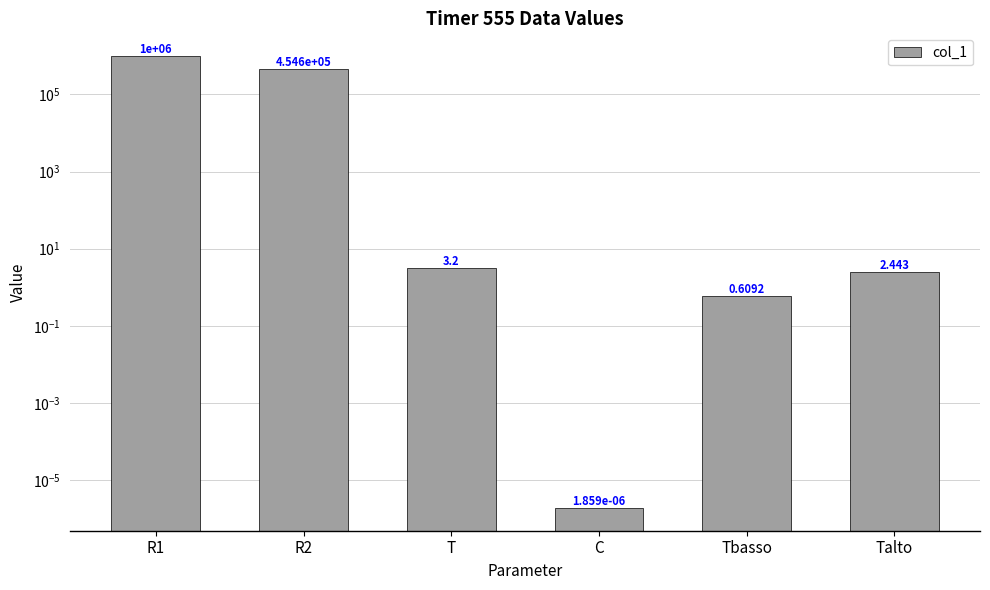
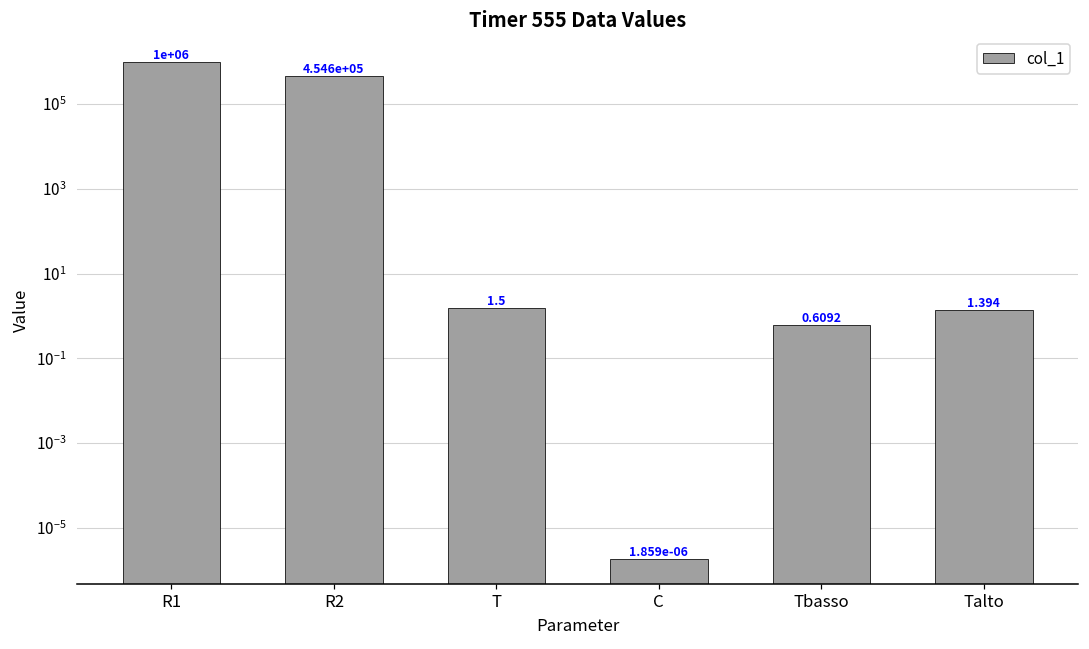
  {
    "R1": "1e+06",
-   "T": "3.2",
+   "T": "1.5",
    "C": "1.859e-06",
    "Tbasso": "0.6092",
-   "Talto": "2.443"
+   "Talto": "1.394"
  }
